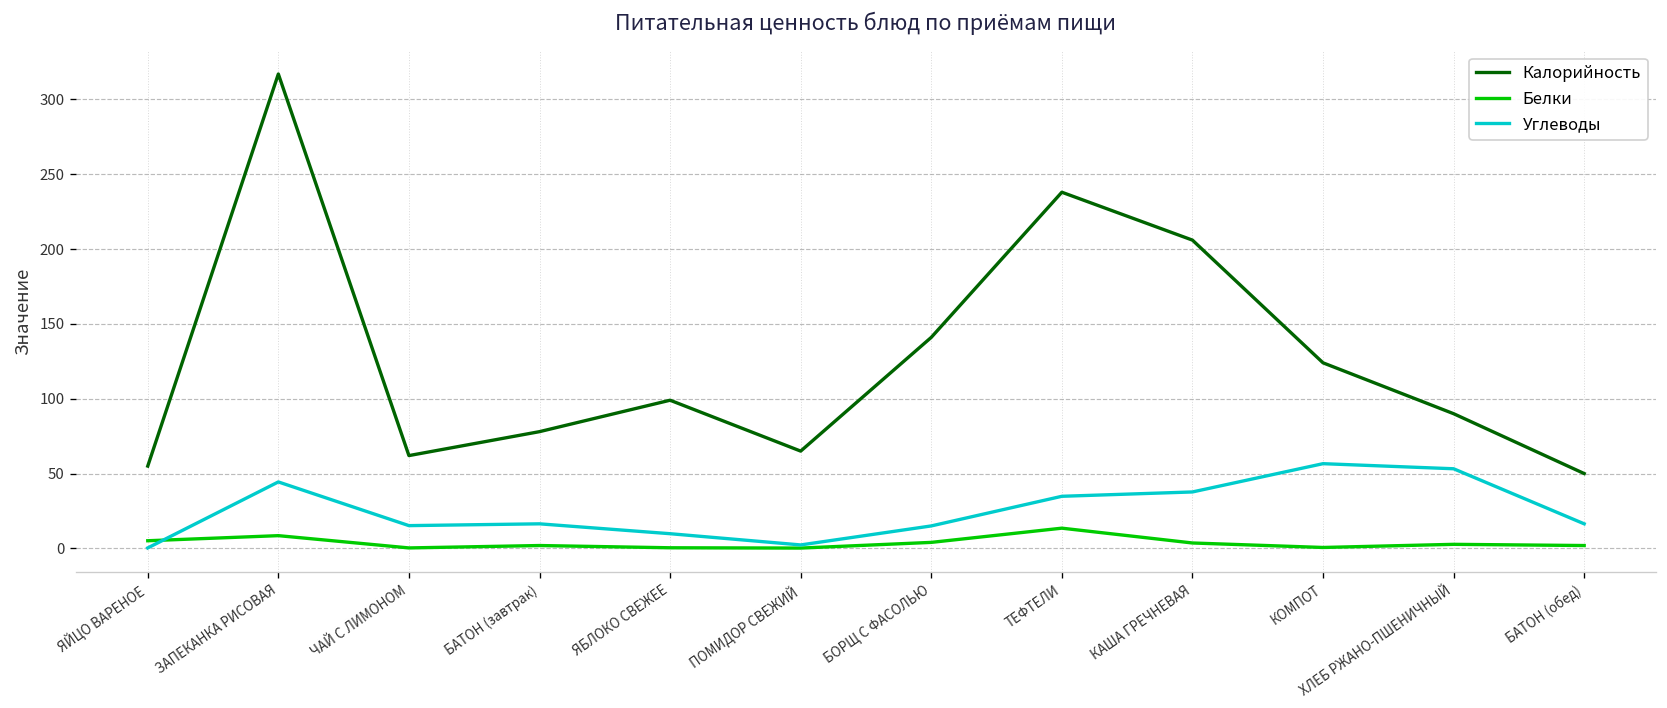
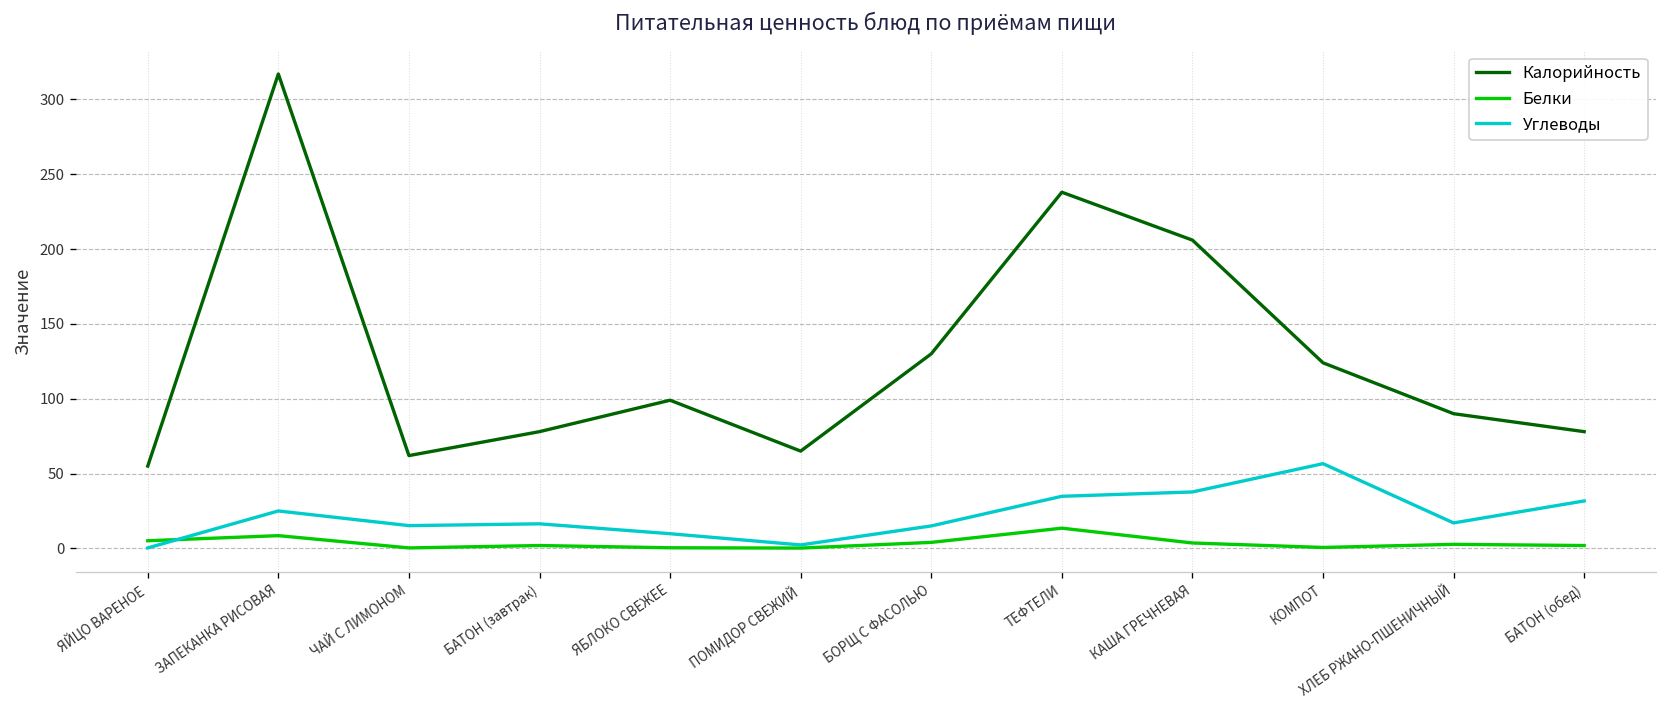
  {
    "Калорийность": {
      "ЯЙЦО ВАРЕНОЕ": 55,
      "ЗАПЕКАНКА РИСОВАЯ": 317,
      "ЧАЙ С ЛИМОНОМ": 62,
      "БАТОН (завтрак)": 78,
      "ЯБЛОКО СВЕЖЕЕ": 99,
      "ПОМИДОР СВЕЖИЙ": 65,
-     "БОРЩ С ФАСОЛЬЮ": 141,
+     "БОРЩ С ФАСОЛЬЮ": 130,
      "ТЕФТЕЛИ": 238,
      "КАША ГРЕЧНЕВАЯ": 206,
      "КОМПОТ": 124,
      "ХЛЕБ РЖАНО-ПШЕНИЧНЫЙ": 90,
-     "БАТОН (обед)": 50
+     "БАТОН (обед)": 78
    },
    "Белки": {
      "ЯЙЦО ВАРЕНОЕ": 5,
      "ЗАПЕКАНКА РИСОВАЯ": 9,
      "ЧАЙ С ЛИМОНОМ": 0,
      "БАТОН (завтрак)": 2,
      "ЯБЛОКО СВЕЖЕЕ": 0,
      "ПОМИДОР СВЕЖИЙ": 0,
      "БОРЩ С ФАСОЛЬЮ": 4,
      "ТЕФТЕЛИ": 14,
      "КАША ГРЕЧНЕВАЯ": 4,
      "КОМПОТ": 1,
      "ХЛЕБ РЖАНО-ПШЕНИЧНЫЙ": 3,
      "БАТОН (обед)": 2
    },
    "Углеводы": {
      "ЯЙЦО ВАРЕНОЕ": 0,
-     "ЗАПЕКАНКА РИСОВАЯ": 44,
+     "ЗАПЕКАНКА РИСОВАЯ": 25,
      "ЧАЙ С ЛИМОНОМ": 15,
      "БАТОН (завтрак)": 16,
      "ЯБЛОКО СВЕЖЕЕ": 10,
      "ПОМИДОР СВЕЖИЙ": 2,
      "БОРЩ С ФАСОЛЬЮ": 15,
      "ТЕФТЕЛИ": 35,
      "КАША ГРЕЧНЕВАЯ": 38,
      "КОМПОТ": 57,
-     "ХЛЕБ РЖАНО-ПШЕНИЧНЫЙ": 53,
-     "БАТОН (обед)": 16
+     "ХЛЕБ РЖАНО-ПШЕНИЧНЫЙ": 17,
+     "БАТОН (обед)": 32
    }
  }
